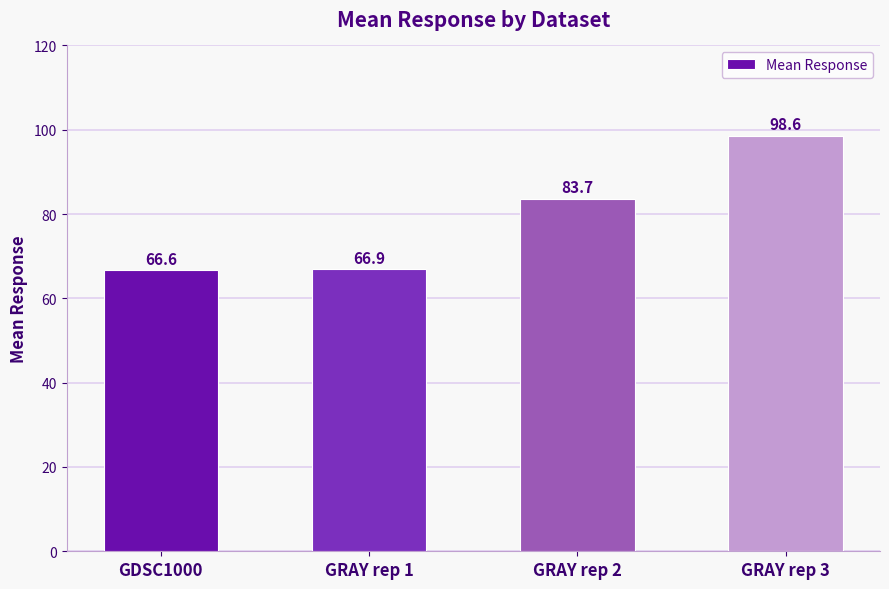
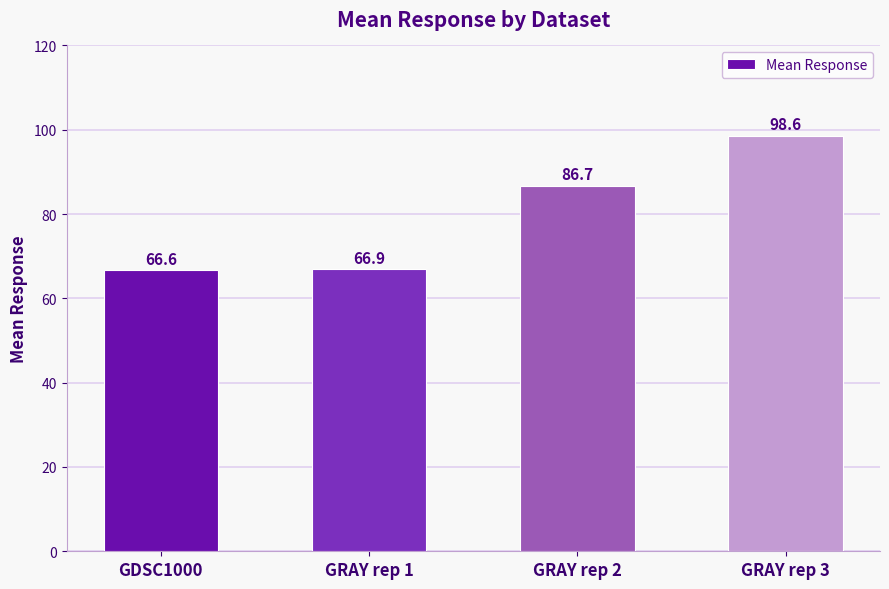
  {
    "GDSC1000": 66.6,
    "GRAY rep 1": 66.9,
-   "GRAY rep 2": 83.7,
+   "GRAY rep 2": 86.7,
    "GRAY rep 3": 98.6
  }
